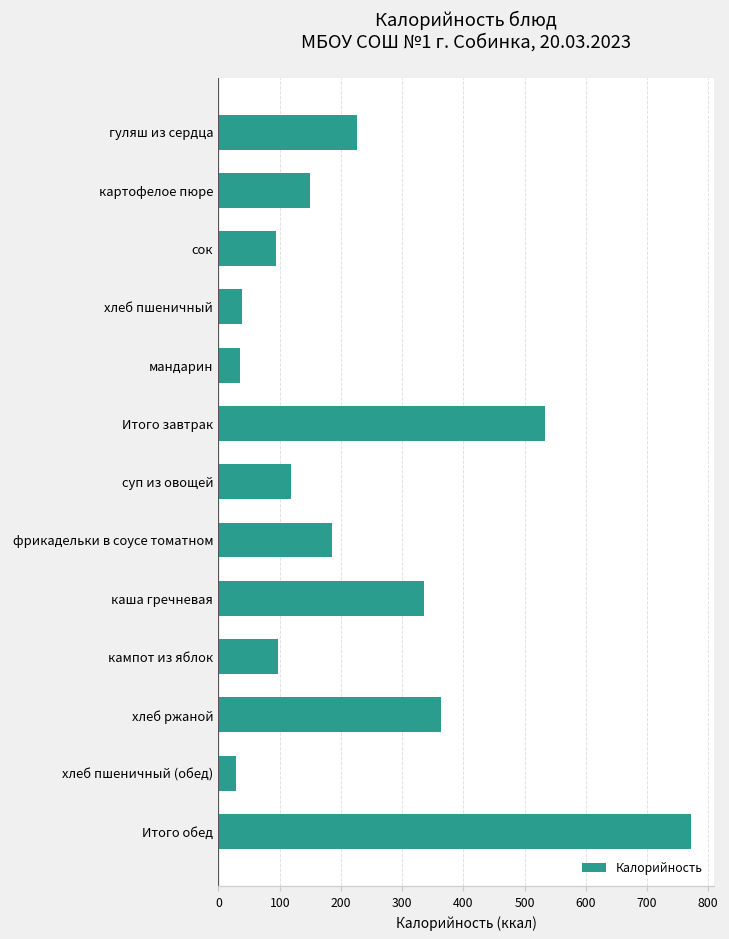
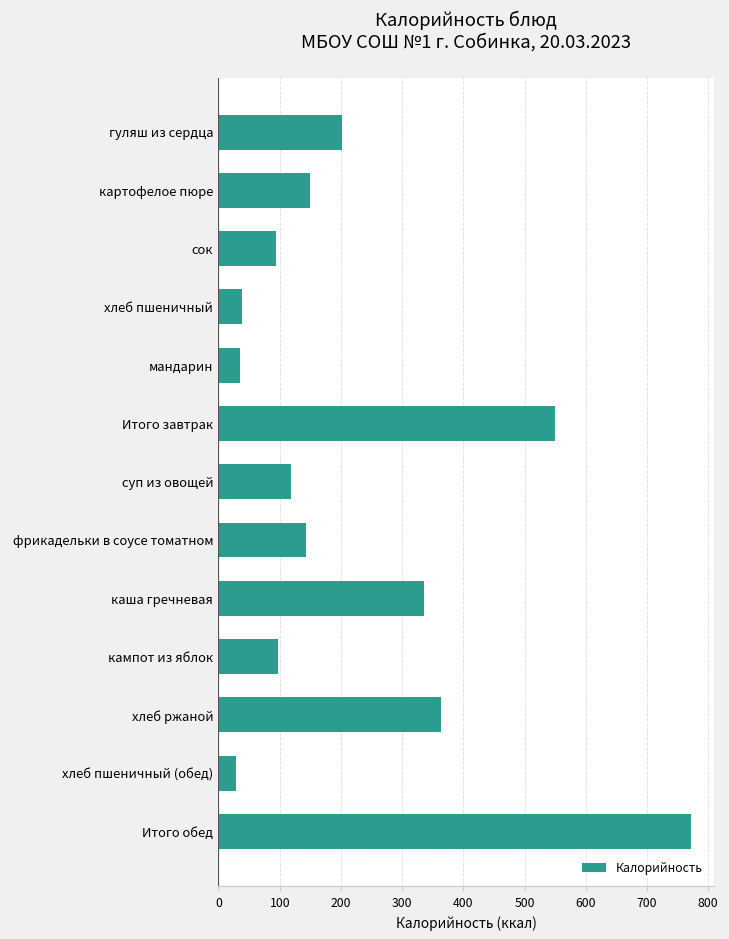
  {
-   "гуляш из сердца": 230,
+   "гуляш из сердца": 200,
    "картофелое пюре": 150,
    "сок": 90,
    "хлеб пшеничный": 40,
    "мандарин": 40,
-   "Итого завтрак": 530,
+   "Итого завтрак": 550,
    "суп из овощей": 120,
-   "фрикадельки в соусе томатном": 190,
+   "фрикадельки в соусе томатном": 140,
    "каша гречневая": 340,
    "кампот из яблок": 100,
    "хлеб ржаной": 360,
    "хлеб пшеничный (обед)": 30,
    "Итого обед": 770
  }
